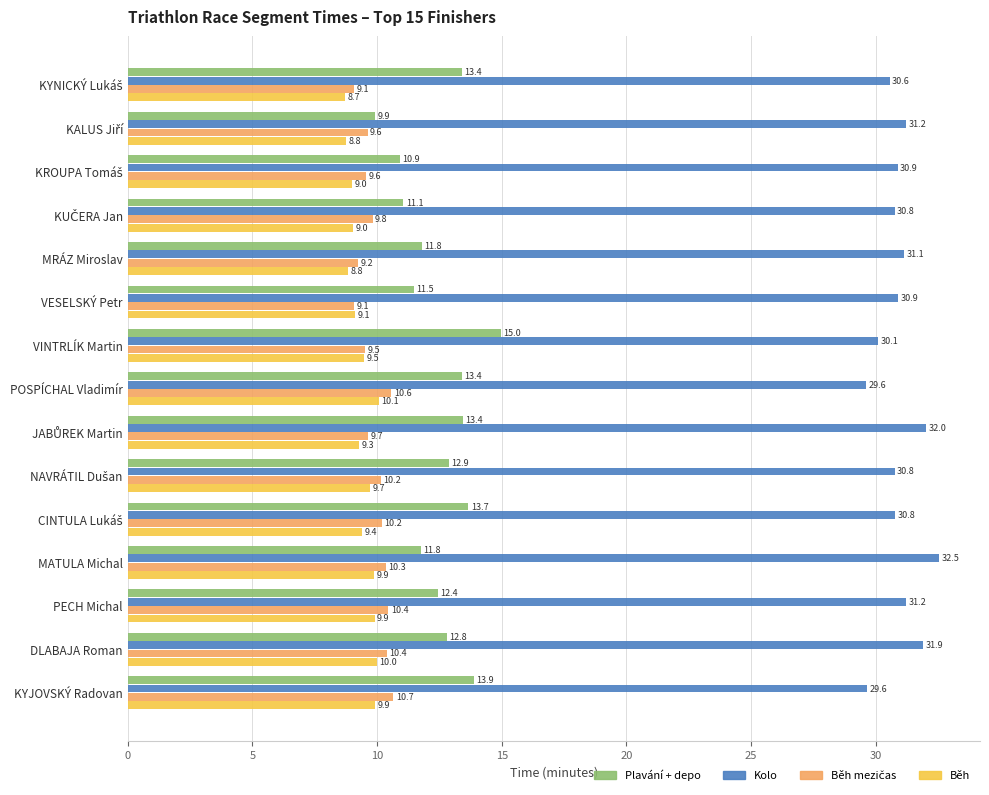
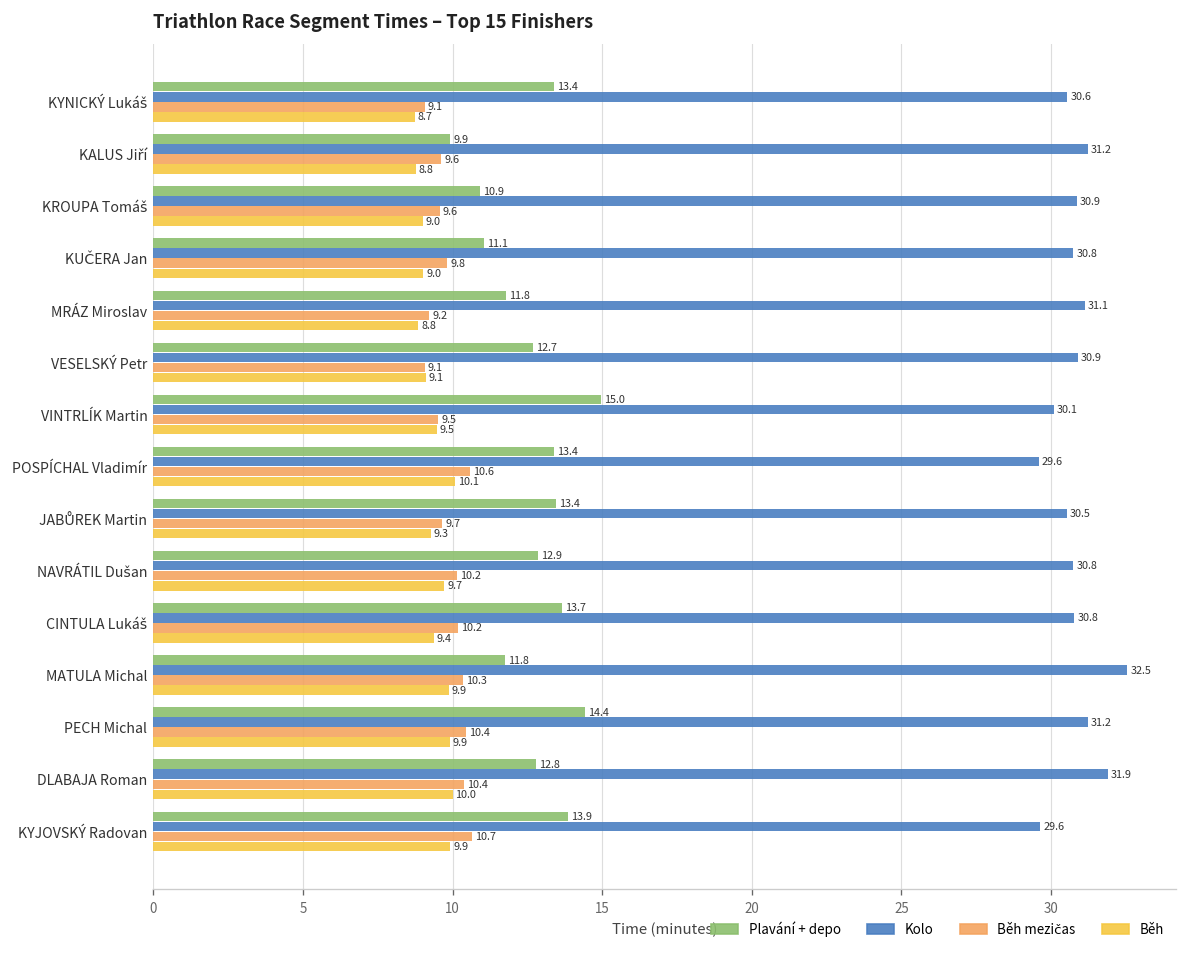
  {
    "Plavání + depo": {
      "KYNICKÝ Lukáš": 13.4,
      "KALUS Jiří": 9.9,
      "KROUPA Tomáš": 10.9,
      "KUČERA Jan": 11.1,
      "MRÁZ Miroslav": 11.8,
-     "VESELSKÝ Petr": 11.5,
+     "VESELSKÝ Petr": 12.7,
      "VINTRLÍK Martin": 15.0,
      "POSPÍCHAL Vladimír": 13.4,
      "JABŮREK Martin": 13.4,
      "NAVRÁTIL Dušan": 12.9,
      "CINTULA Lukáš": 13.7,
      "MATULA Michal": 11.8,
-     "PECH Michal": 12.4,
+     "PECH Michal": 14.4,
      "DLABAJA Roman": 12.8,
      "KYJOVSKÝ Radovan": 13.9
    },
    "Kolo": {
      "KYNICKÝ Lukáš": 30.6,
      "KALUS Jiří": 31.2,
      "KROUPA Tomáš": 30.9,
      "KUČERA Jan": 30.8,
      "MRÁZ Miroslav": 31.1,
      "VESELSKÝ Petr": 30.9,
      "VINTRLÍK Martin": 30.1,
      "POSPÍCHAL Vladimír": 29.6,
-     "JABŮREK Martin": 32.0,
+     "JABŮREK Martin": 30.5,
      "NAVRÁTIL Dušan": 30.8,
      "CINTULA Lukáš": 30.8,
      "MATULA Michal": 32.5,
      "PECH Michal": 31.2,
      "DLABAJA Roman": 31.9,
      "KYJOVSKÝ Radovan": 29.6
    }
  }
